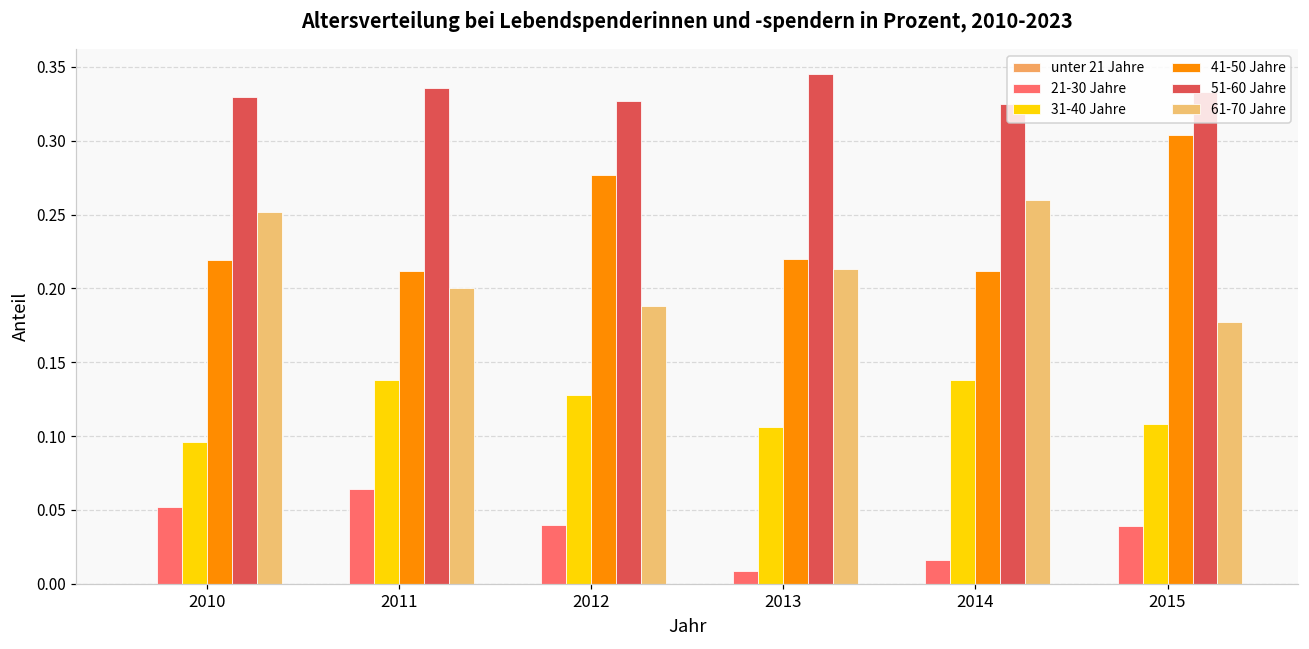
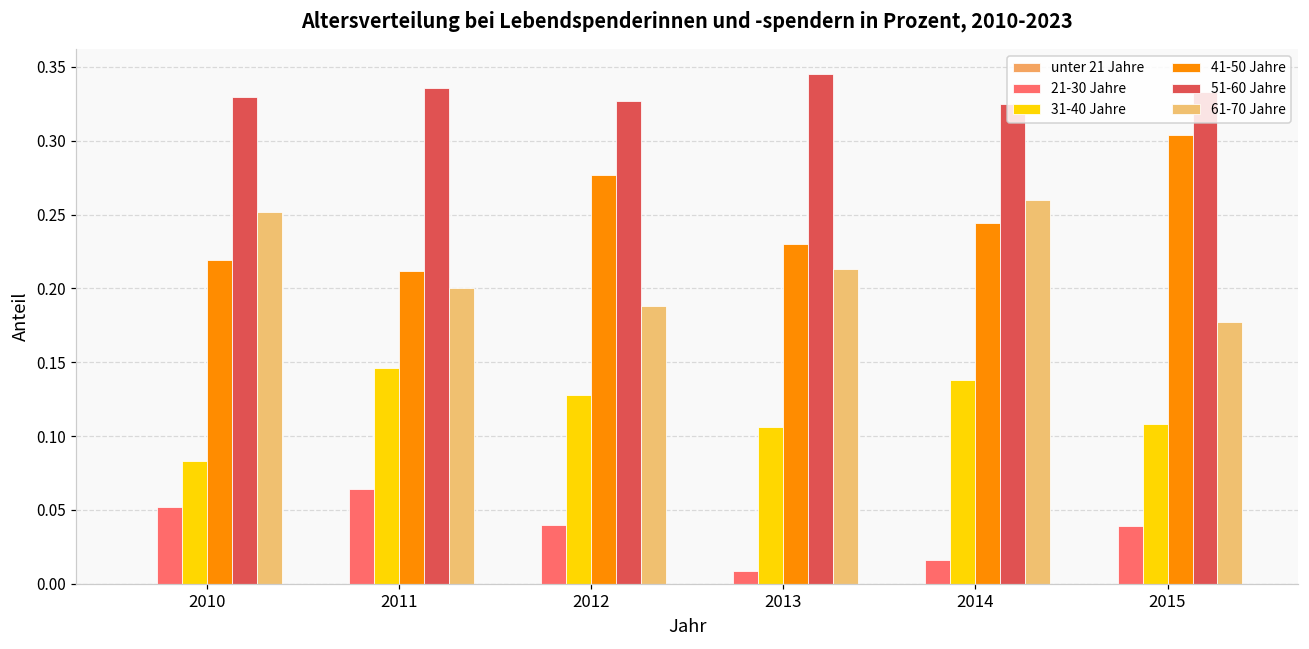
  {
    "31-40 Jahre": {
-     "2010": 0.096,
-     "2011": 0.138,
+     "2010": 0.083,
+     "2011": 0.146,
      "2012": 0.128,
      "2013": 0.106,
      "2014": 0.138,
      "2015": 0.108
    },
    "41-50 Jahre": {
      "2010": 0.219,
      "2011": 0.212,
      "2012": 0.277,
-     "2013": 0.22,
-     "2014": 0.212,
+     "2013": 0.23,
+     "2014": 0.244,
      "2015": 0.304
    }
  }
